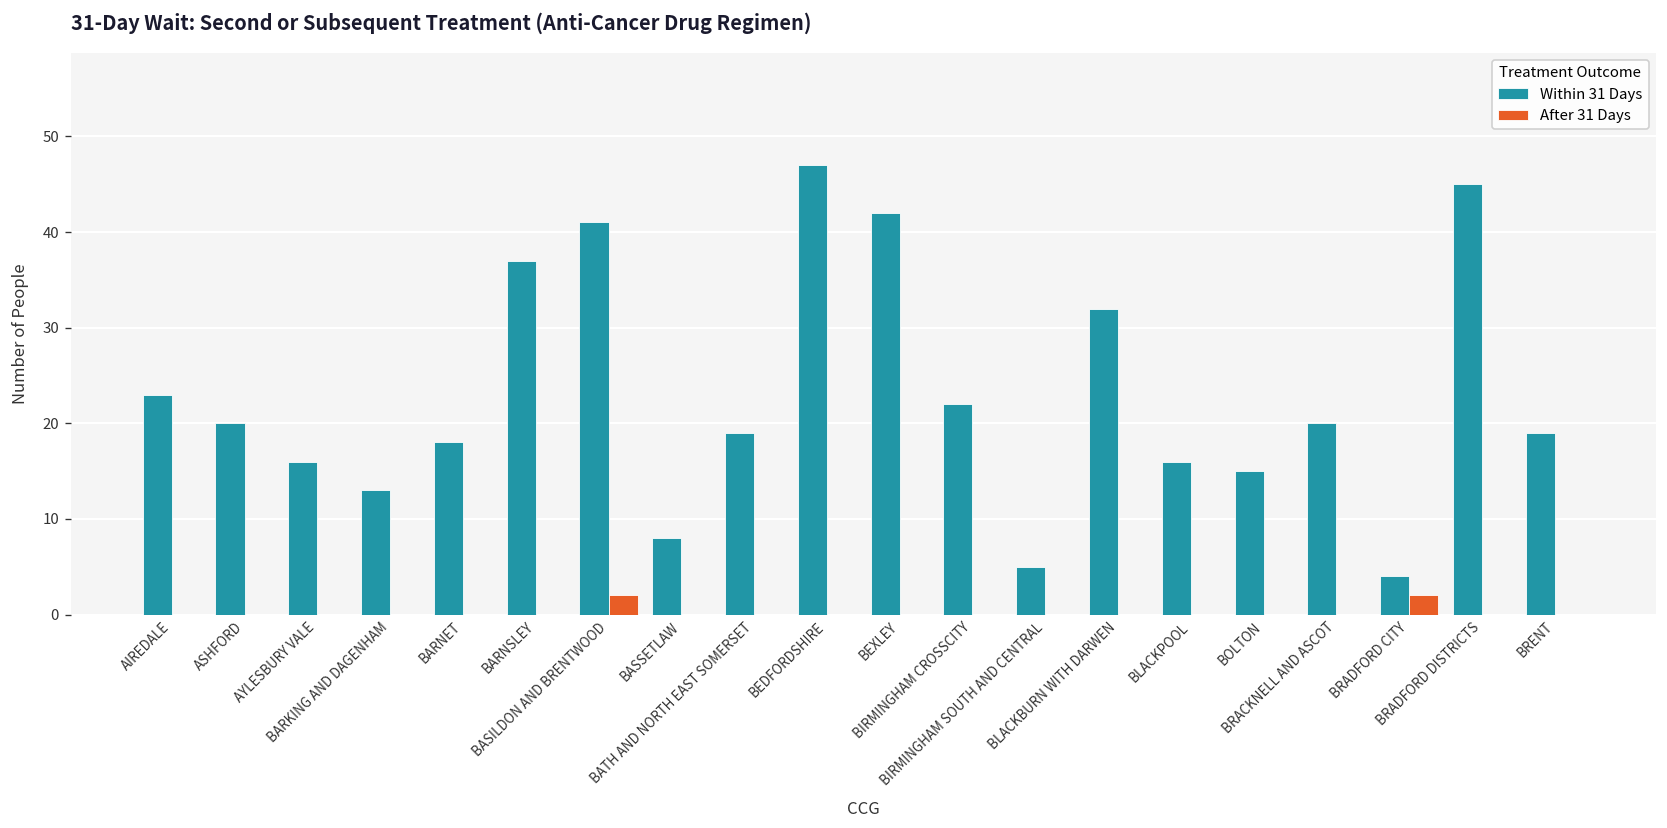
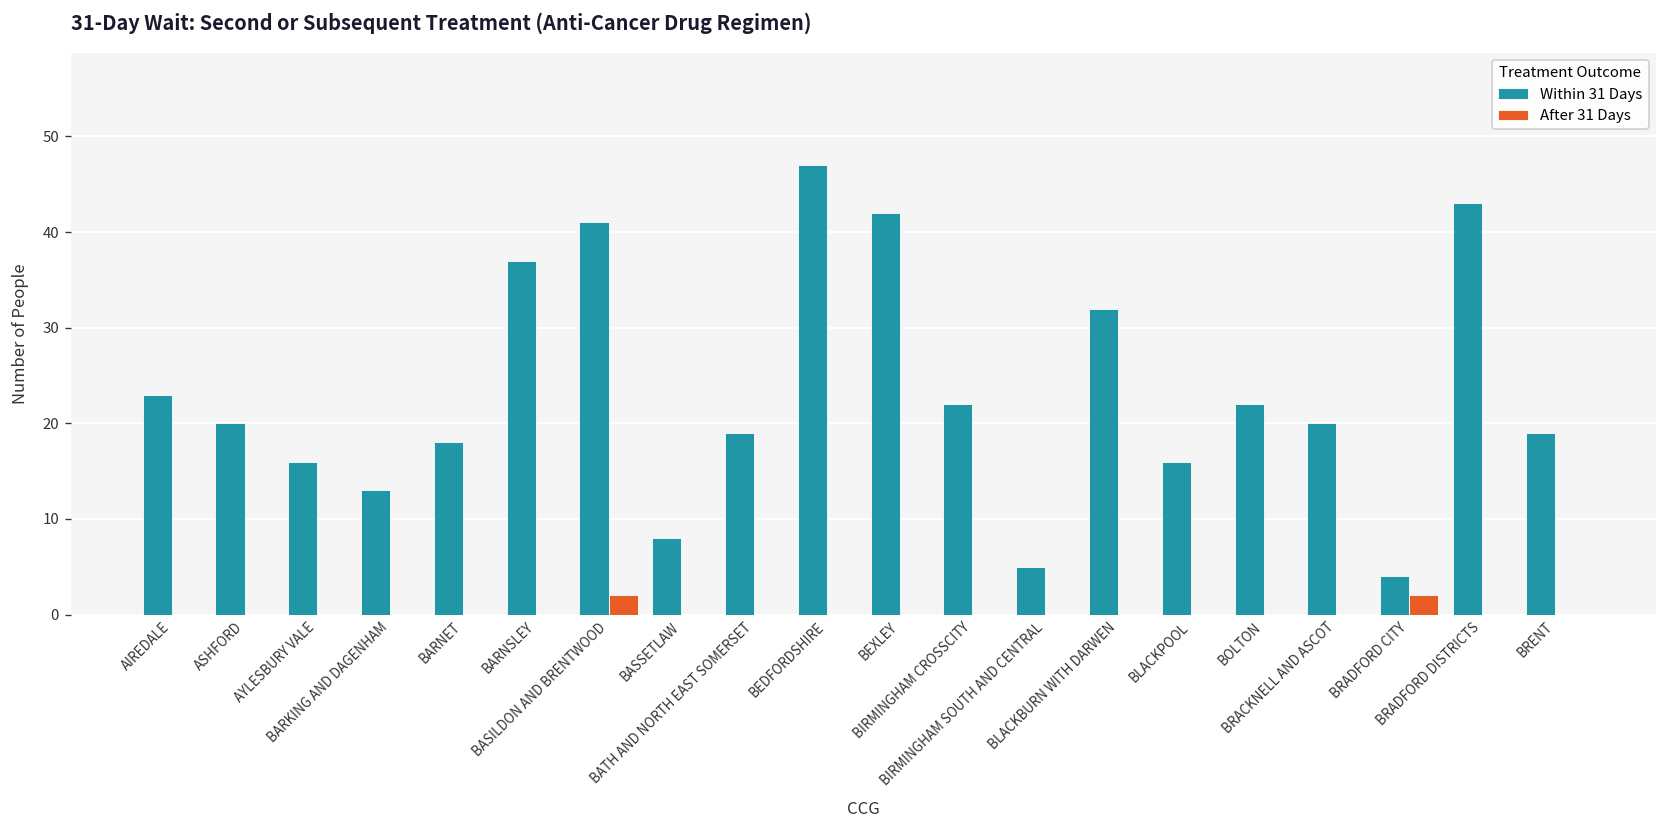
  {
    "Within 31 Days": {
      "AIREDALE": 23,
      "ASHFORD": 20,
      "AYLESBURY VALE": 16,
      "BARKING AND DAGENHAM": 13,
      "BARNET": 18,
      "BARNSLEY": 37,
      "BASILDON AND BRENTWOOD": 41,
      "BASSETLAW": 8,
      "BATH AND NORTH EAST SOMERSET": 19,
      "BEDFORDSHIRE": 47,
      "BEXLEY": 42,
      "BIRMINGHAM CROSSCITY": 22,
      "BIRMINGHAM SOUTH AND CENTRAL": 5,
      "BLACKBURN WITH DARWEN": 32,
      "BLACKPOOL": 16,
-     "BOLTON": 15,
+     "BOLTON": 22,
      "BRACKNELL AND ASCOT": 20,
      "BRADFORD CITY": 4,
-     "BRADFORD DISTRICTS": 45,
+     "BRADFORD DISTRICTS": 43,
      "BRENT": 19
    },
    "After 31 Days": {
      "AIREDALE": 0,
      "ASHFORD": 0,
      "AYLESBURY VALE": 0,
      "BARKING AND DAGENHAM": 0,
      "BARNET": 0,
      "BARNSLEY": 0,
      "BASILDON AND BRENTWOOD": 2,
      "BASSETLAW": 0,
      "BATH AND NORTH EAST SOMERSET": 0,
      "BEDFORDSHIRE": 0,
      "BEXLEY": 0,
      "BIRMINGHAM CROSSCITY": 0,
      "BIRMINGHAM SOUTH AND CENTRAL": 0,
      "BLACKBURN WITH DARWEN": 0,
      "BLACKPOOL": 0,
      "BOLTON": 0,
      "BRACKNELL AND ASCOT": 0,
      "BRADFORD CITY": 2,
      "BRADFORD DISTRICTS": 0,
      "BRENT": 0
    }
  }
